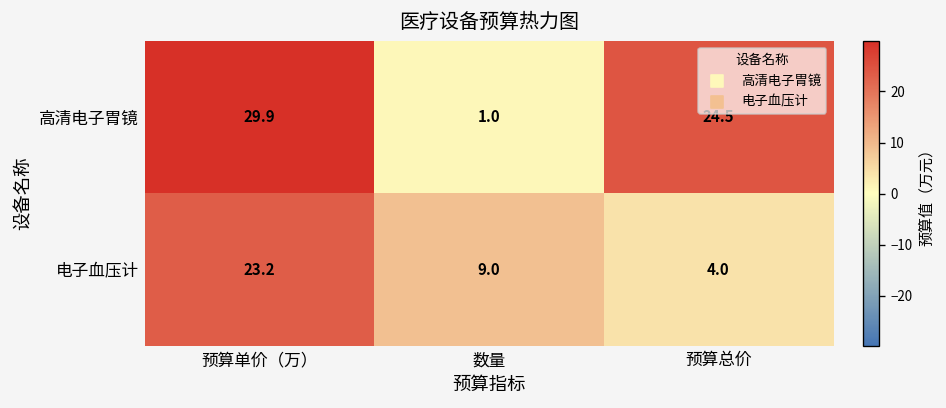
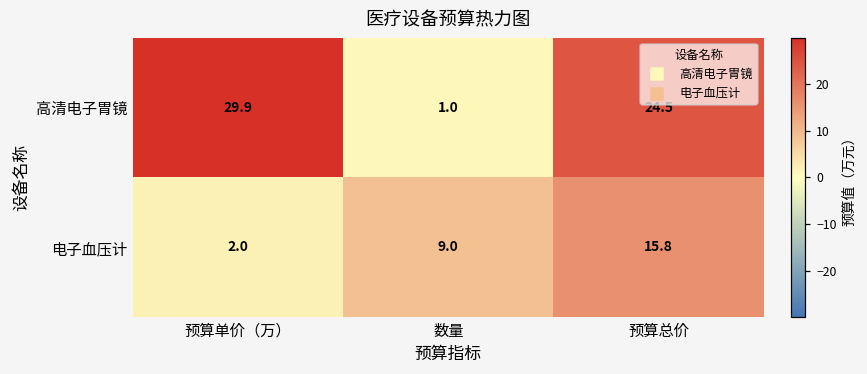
  {
    "高清电子胃镜": {
      "预算单价（万）": 29.9,
      "数量": 1.0
    },
    "电子血压计": {
-     "预算单价（万）": 23.2,
+     "预算单价（万）": 2.0,
      "数量": 9.0,
-     "预算总价": 4.0
+     "预算总价": 15.8
    }
  }
